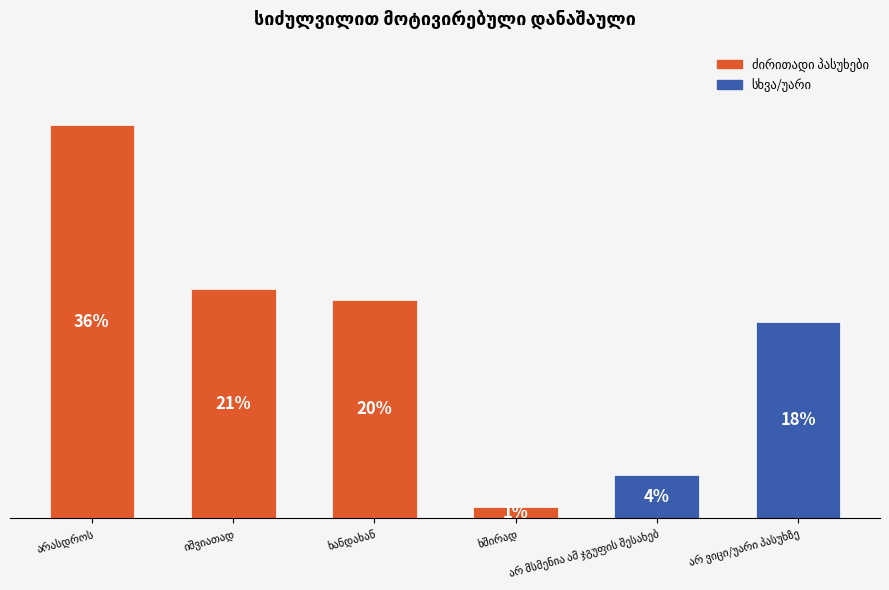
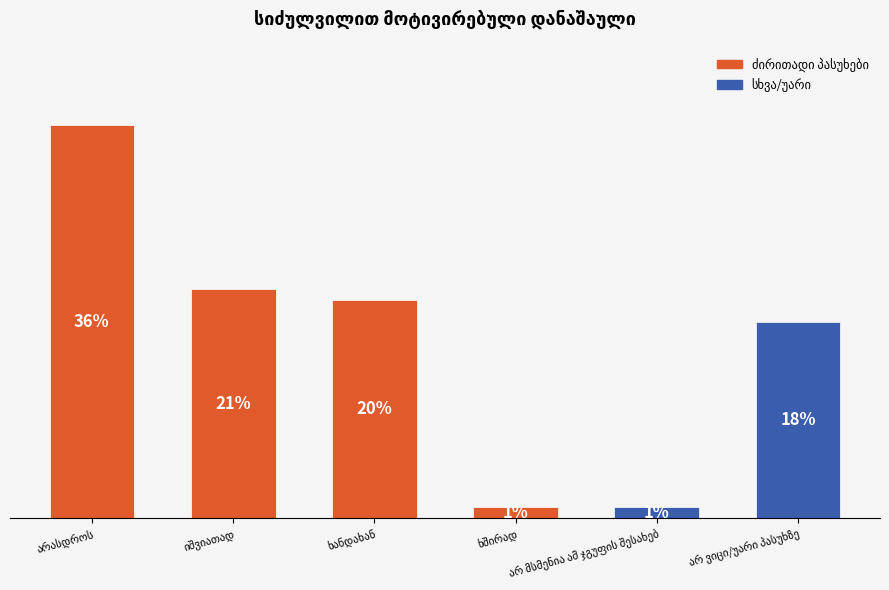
  {
    "არასდროს": "36%",
    "იშვიათად": "21%",
    "ხანდახან": "20%",
    "ხშირად": "1%",
-   "არ მსმენია ამ ჯგუფის შესახებ": "4%",
+   "არ მსმენია ამ ჯგუფის შესახებ": "1%",
    "არ ვიცი/უარი პასუხზე": "18%"
  }
